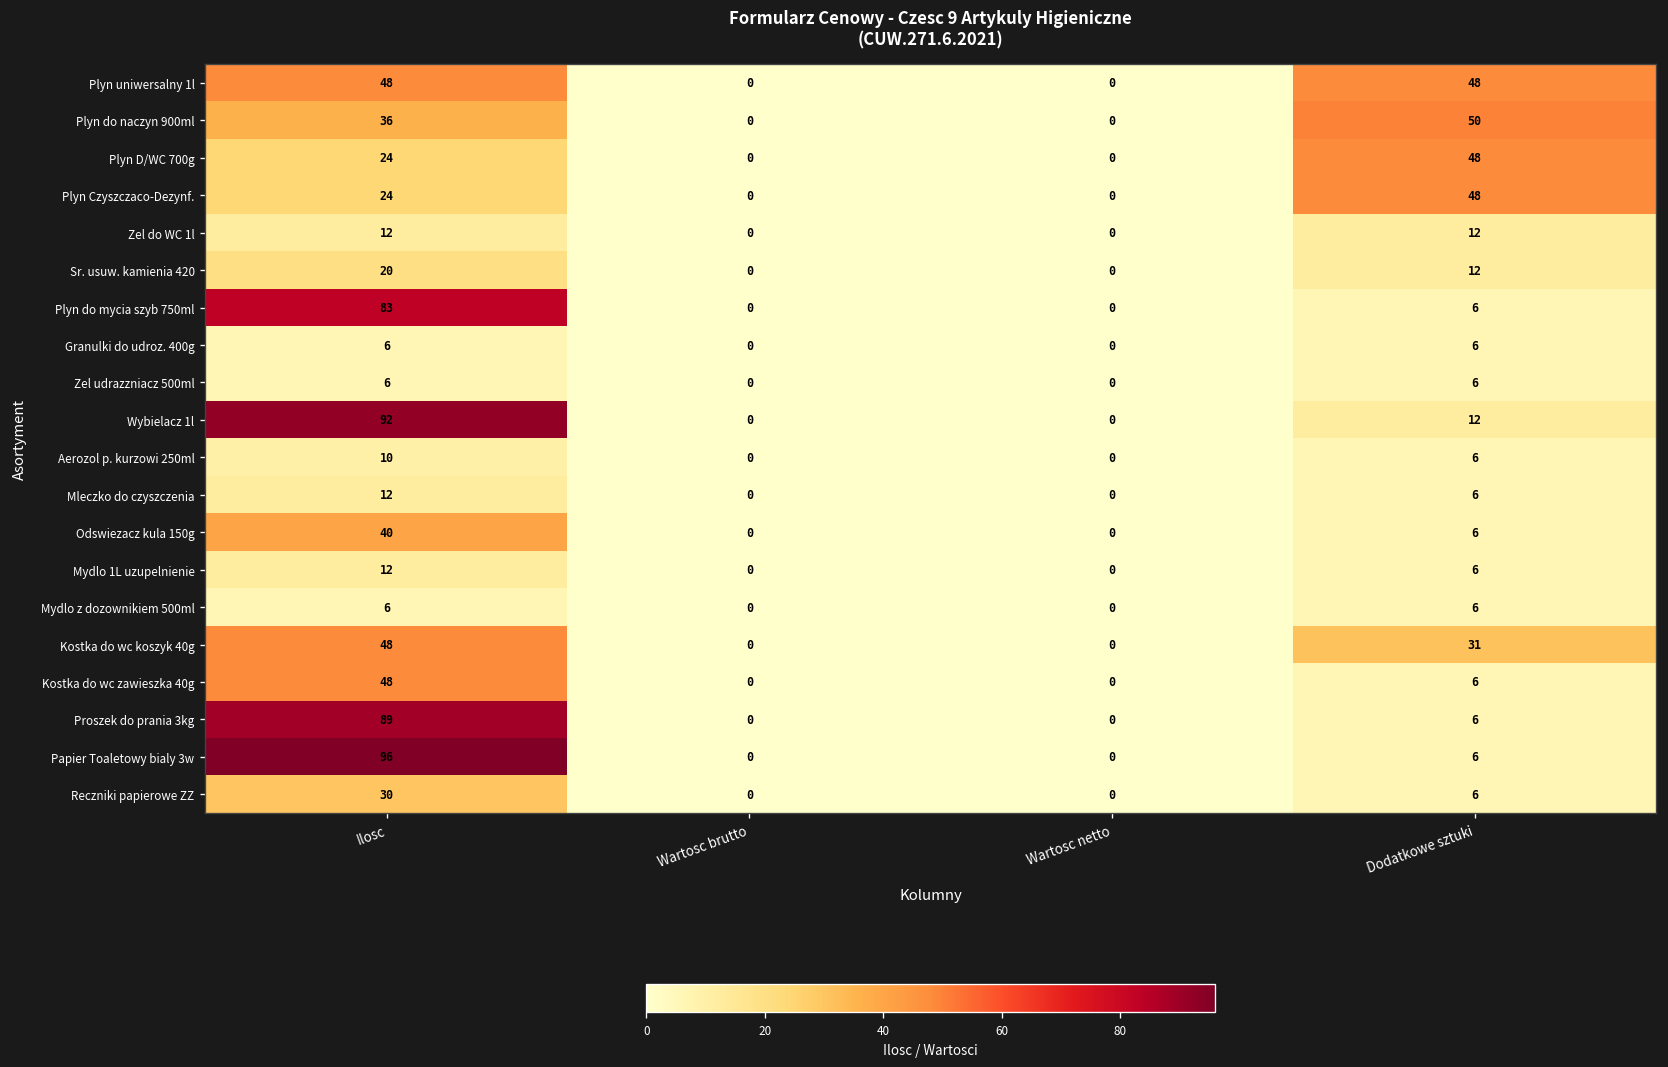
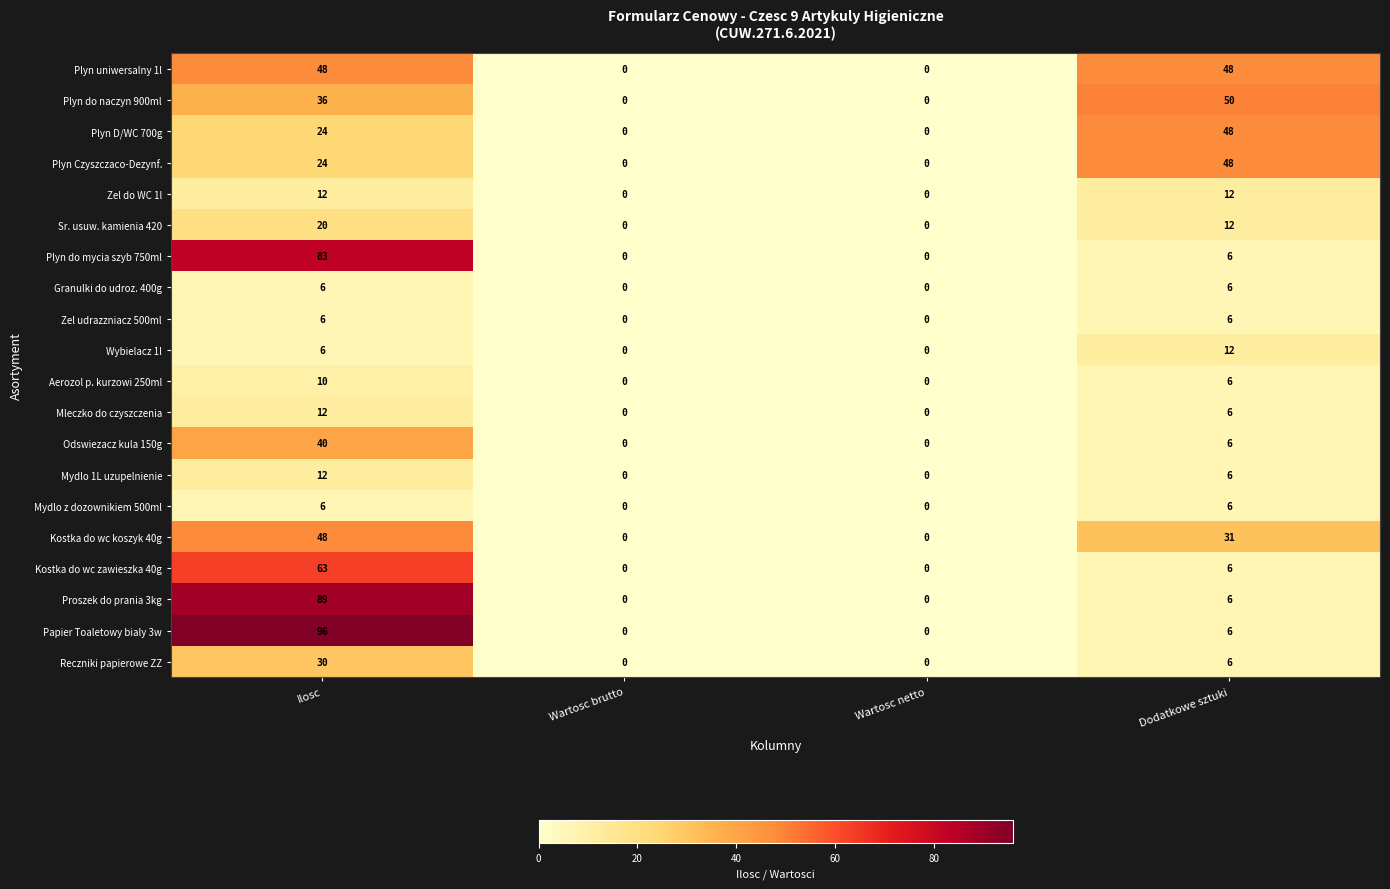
  {
    "Plyn uniwersalny 1l": {
      "Ilosc": 48,
      "Wartosc brutto": 0,
      "Wartosc netto": 0,
      "Dodatkowe sztuki": 48
    },
    "Plyn do naczyn 900ml": {
      "Ilosc": 36,
      "Wartosc brutto": 0,
      "Wartosc netto": 0,
      "Dodatkowe sztuki": 50
    },
    "Plyn D/WC 700g": {
      "Ilosc": 24,
      "Wartosc brutto": 0,
      "Wartosc netto": 0,
      "Dodatkowe sztuki": 48
    },
    "Plyn Czyszczaco-Dezynf.": {
      "Ilosc": 24,
      "Wartosc brutto": 0,
      "Wartosc netto": 0,
      "Dodatkowe sztuki": 48
    },
    "Zel do WC 1l": {
      "Ilosc": 12,
      "Wartosc brutto": 0,
      "Wartosc netto": 0,
      "Dodatkowe sztuki": 12
    },
    "Sr. usuw. kamienia 420": {
      "Ilosc": 20,
      "Wartosc brutto": 0,
      "Wartosc netto": 0,
      "Dodatkowe sztuki": 12
    },
    "Plyn do mycia szyb 750ml": {
      "Ilosc": 83,
      "Wartosc brutto": 0,
      "Wartosc netto": 0,
      "Dodatkowe sztuki": 6
    },
    "Granulki do udroz. 400g": {
      "Ilosc": 6,
      "Wartosc brutto": 0,
      "Wartosc netto": 0,
      "Dodatkowe sztuki": 6
    },
    "Zel udrazzniacz 500ml": {
      "Ilosc": 6,
      "Wartosc brutto": 0,
      "Wartosc netto": 0,
      "Dodatkowe sztuki": 6
    },
    "Wybielacz 1l": {
-     "Ilosc": 92,
+     "Ilosc": 6,
      "Wartosc brutto": 0,
      "Wartosc netto": 0,
      "Dodatkowe sztuki": 12
    },
    "Aerozol p. kurzowi 250ml": {
      "Ilosc": 10,
      "Wartosc brutto": 0,
      "Wartosc netto": 0,
      "Dodatkowe sztuki": 6
    },
    "Mleczko do czyszczenia": {
      "Ilosc": 12,
      "Wartosc brutto": 0,
      "Wartosc netto": 0,
      "Dodatkowe sztuki": 6
    },
    "Odswiezacz kula 150g": {
      "Ilosc": 40,
      "Wartosc brutto": 0,
      "Wartosc netto": 0,
      "Dodatkowe sztuki": 6
    },
    "Mydlo 1L uzupelnienie": {
      "Ilosc": 12,
      "Wartosc brutto": 0,
      "Wartosc netto": 0,
      "Dodatkowe sztuki": 6
    },
    "Mydlo z dozownikiem 500ml": {
      "Ilosc": 6,
      "Wartosc brutto": 0,
      "Wartosc netto": 0,
      "Dodatkowe sztuki": 6
    },
    "Kostka do wc koszyk 40g": {
      "Ilosc": 48,
      "Wartosc brutto": 0,
      "Wartosc netto": 0,
      "Dodatkowe sztuki": 31
    },
    "Kostka do wc zawieszka 40g": {
-     "Ilosc": 48,
+     "Ilosc": 63,
      "Wartosc brutto": 0,
      "Wartosc netto": 0,
      "Dodatkowe sztuki": 6
    },
    "Proszek do prania 3kg": {
      "Ilosc": 89,
      "Wartosc brutto": 0,
      "Wartosc netto": 0,
      "Dodatkowe sztuki": 6
    },
    "Papier Toaletowy bialy 3w": {
      "Ilosc": 96,
      "Wartosc brutto": 0,
      "Wartosc netto": 0,
      "Dodatkowe sztuki": 6
    },
    "Reczniki papierowe ZZ": {
      "Ilosc": 30,
      "Wartosc brutto": 0,
      "Wartosc netto": 0,
      "Dodatkowe sztuki": 6
    }
  }
